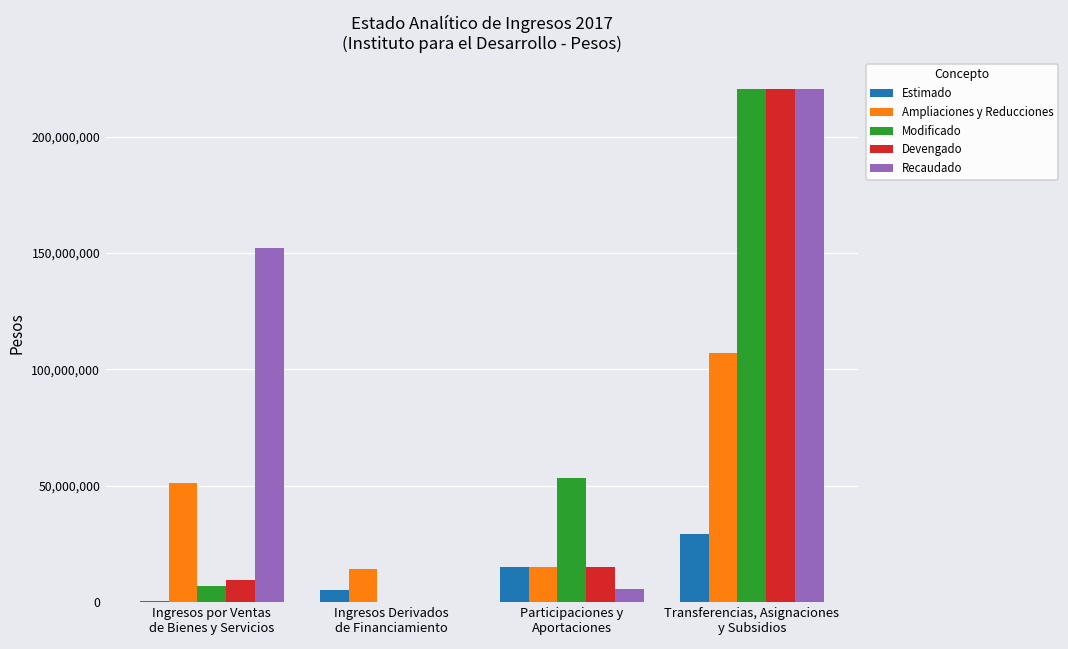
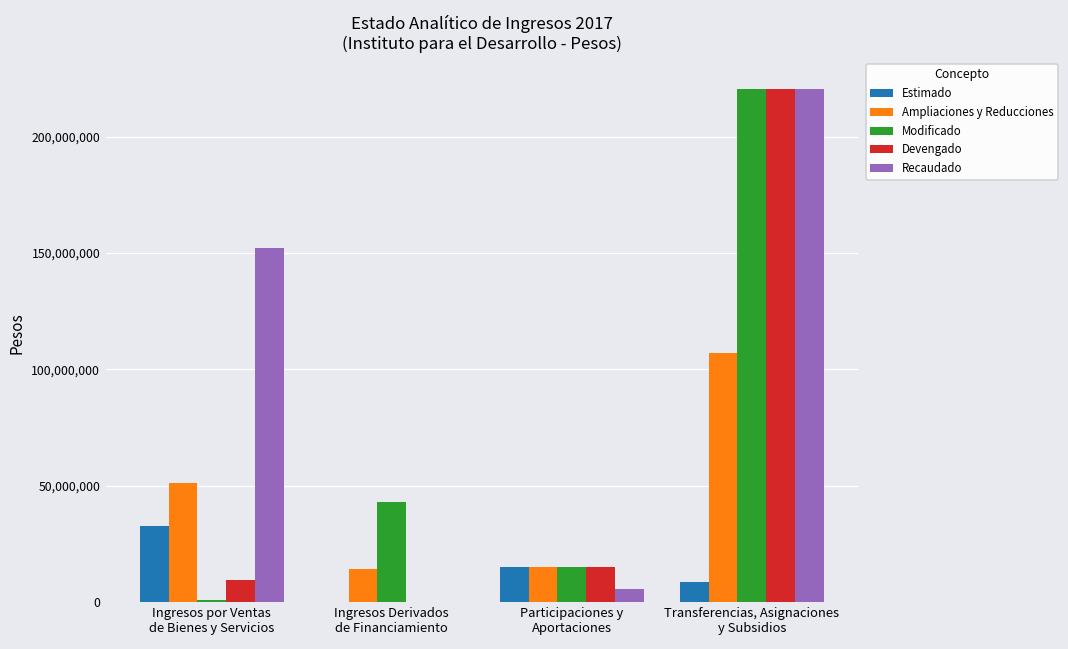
  {
    "Estimado": {
-     "Ingresos por Ventas de Bienes y Servicios": "0",
-     "Ingresos Derivados de Financiamiento": "5,000,000",
+     "Ingresos por Ventas de Bienes y Servicios": "33,000,000",
+     "Ingresos Derivados de Financiamiento": "0",
      "Participaciones y Aportaciones": "15,000,000",
-     "Transferencias, Asignaciones y Subsidios": "29,000,000"
+     "Transferencias, Asignaciones y Subsidios": "8,000,000"
    },
    "Ampliaciones y Reducciones": {
      "Ingresos por Ventas de Bienes y Servicios": "51,000,000",
      "Ingresos Derivados de Financiamiento": "14,000,000",
      "Participaciones y Aportaciones": "15,000,000",
      "Transferencias, Asignaciones y Subsidios": "107,000,000"
    },
    "Modificado": {
-     "Ingresos por Ventas de Bienes y Servicios": "7,000,000",
-     "Ingresos Derivados de Financiamiento": "0",
-     "Participaciones y Aportaciones": "53,000,000",
+     "Ingresos por Ventas de Bienes y Servicios": "1,000,000",
+     "Ingresos Derivados de Financiamiento": "43,000,000",
+     "Participaciones y Aportaciones": "15,000,000",
      "Transferencias, Asignaciones y Subsidios": "220,000,000"
    },
    "Devengado": {
      "Ingresos por Ventas de Bienes y Servicios": "9,000,000",
      "Ingresos Derivados de Financiamiento": "0",
      "Participaciones y Aportaciones": "15,000,000",
      "Transferencias, Asignaciones y Subsidios": "220,000,000"
    },
    "Recaudado": {
      "Ingresos por Ventas de Bienes y Servicios": "152,000,000",
      "Ingresos Derivados de Financiamiento": "0",
      "Participaciones y Aportaciones": "6,000,000",
      "Transferencias, Asignaciones y Subsidios": "220,000,000"
    }
  }
